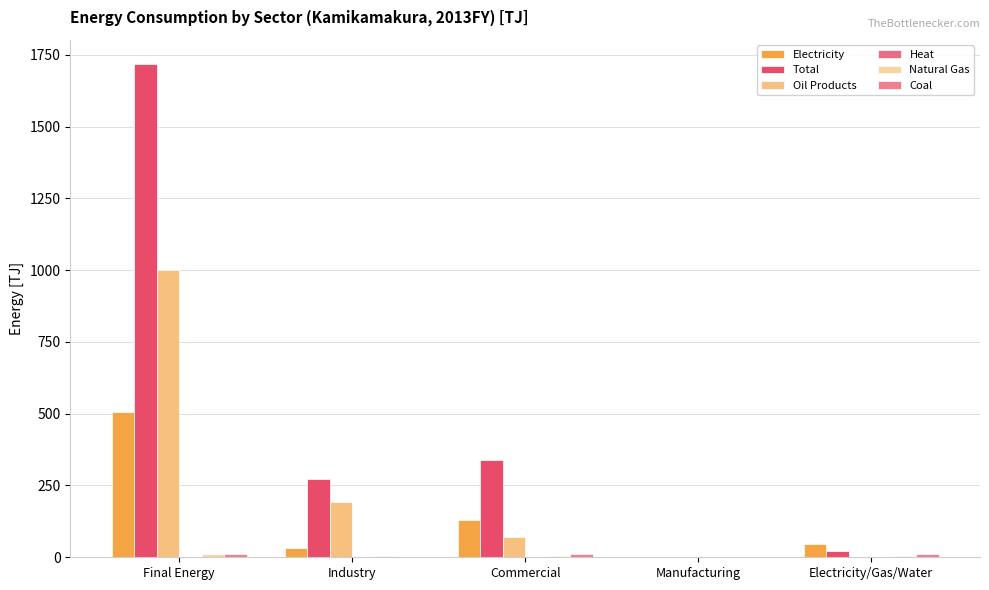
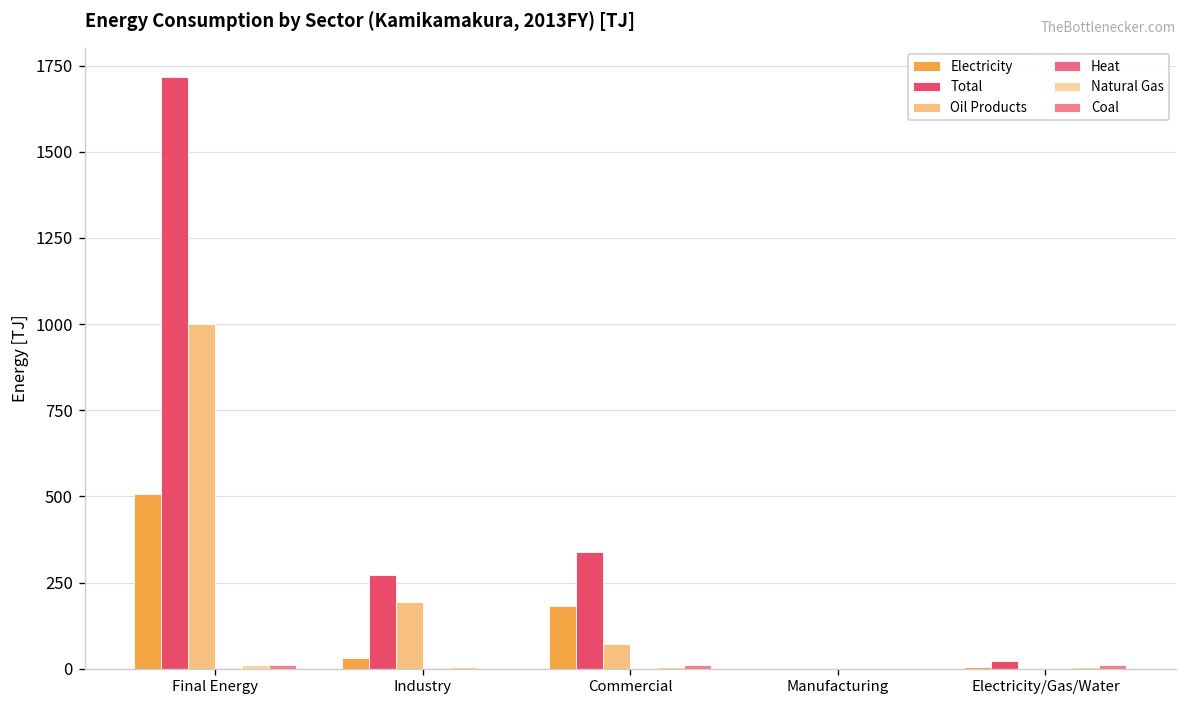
  {
    "Electricity": {
      "Final Energy": 510,
      "Industry": 30,
-     "Commercial": 130,
+     "Commercial": 180,
      "Manufacturing": 0,
-     "Electricity/Gas/Water": 50
+     "Electricity/Gas/Water": 0
    }
  }
